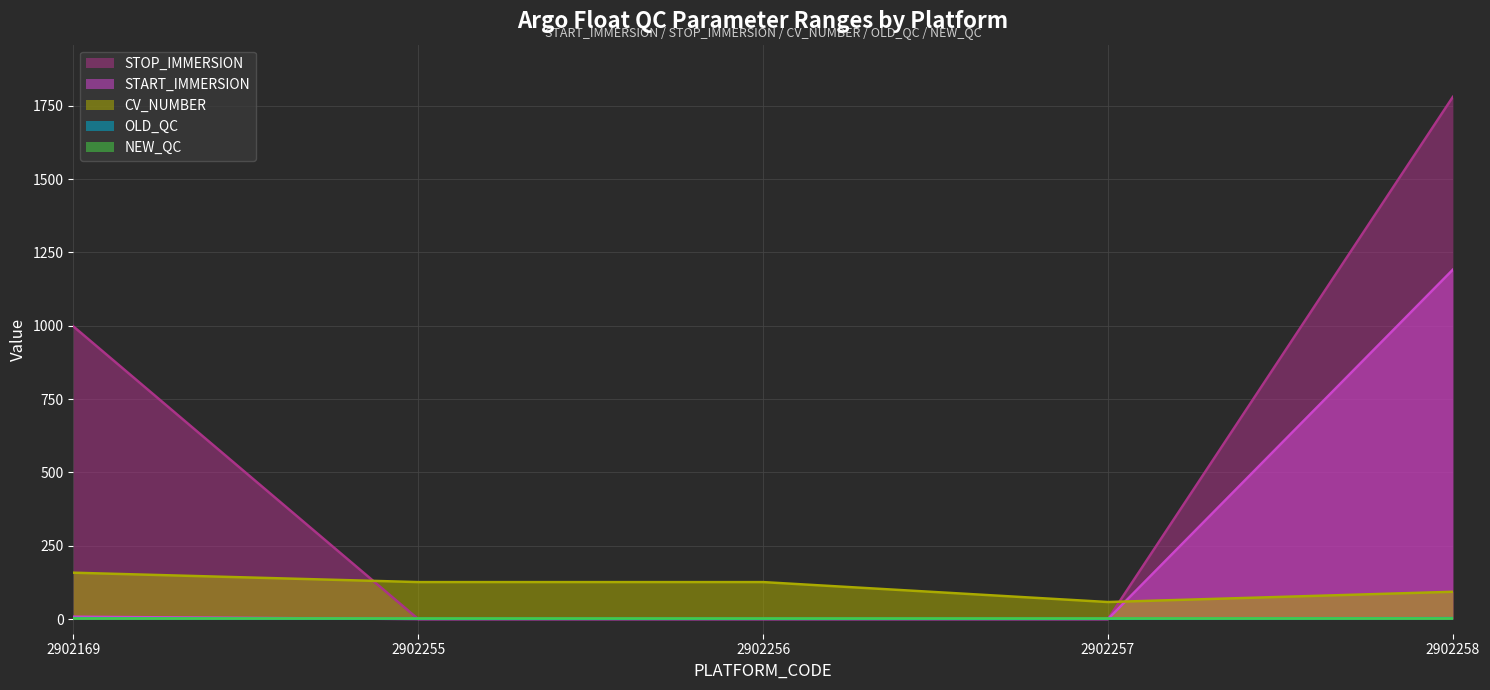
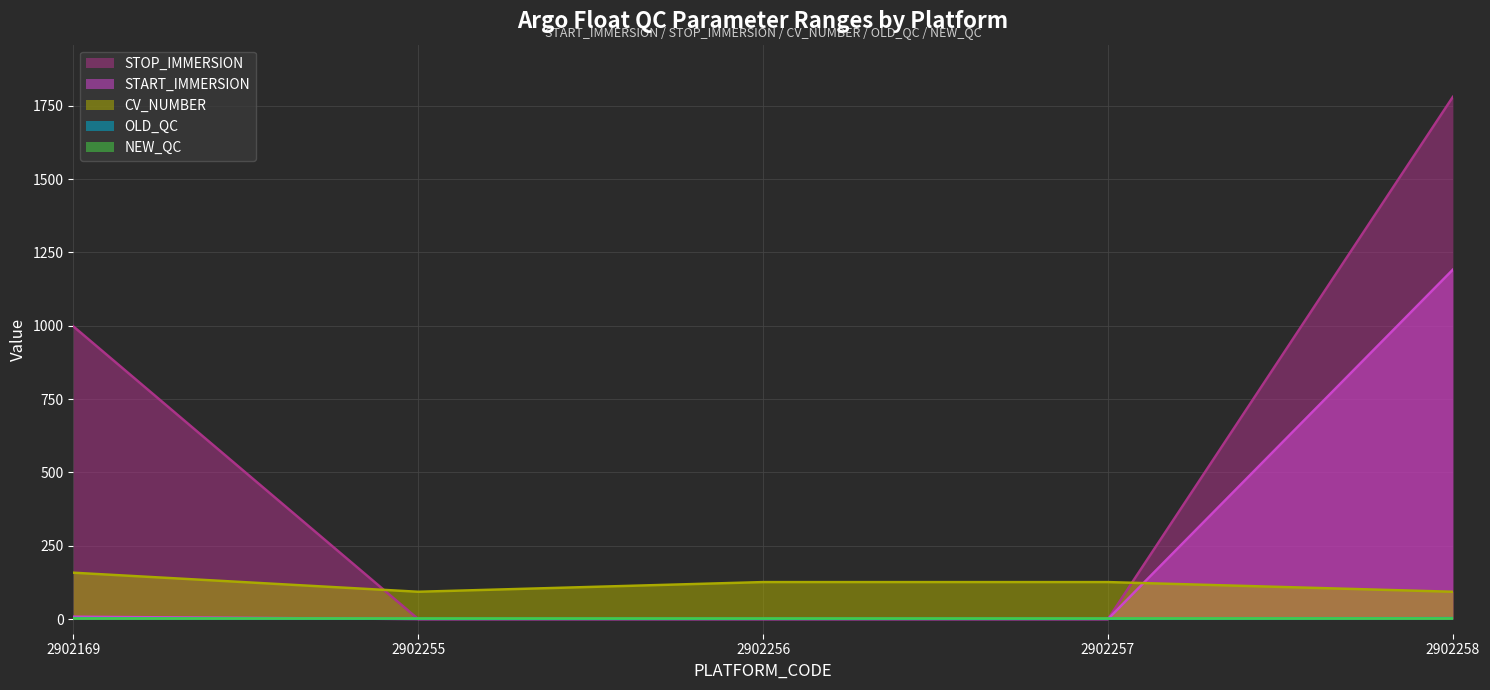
  {
    "STOP_IMMERSION": {
      "2902169": 1000,
      "2902258": 1780
    },
    "START_IMMERSION": {
      "2902258": 1190
    },
    "CV_NUMBER": {
      "2902169": 160,
-     "2902255": 130,
+     "2902255": 90,
      "2902256": 130,
-     "2902257": 60,
+     "2902257": 130,
      "2902258": 90
    }
  }
